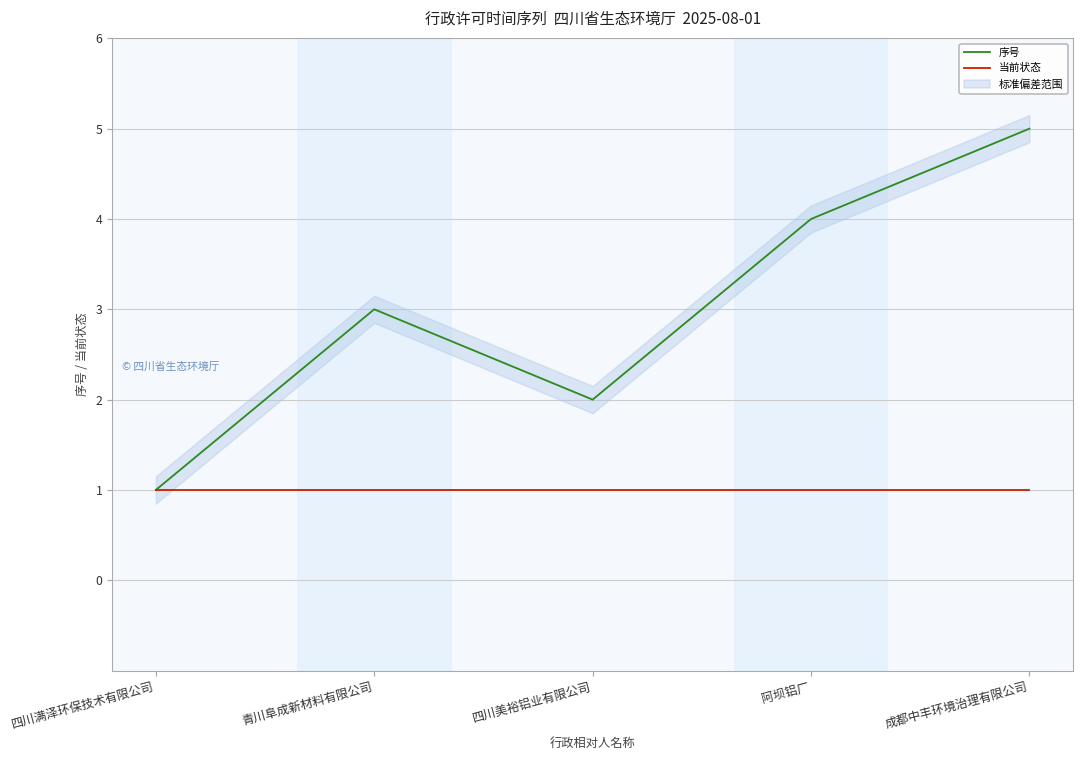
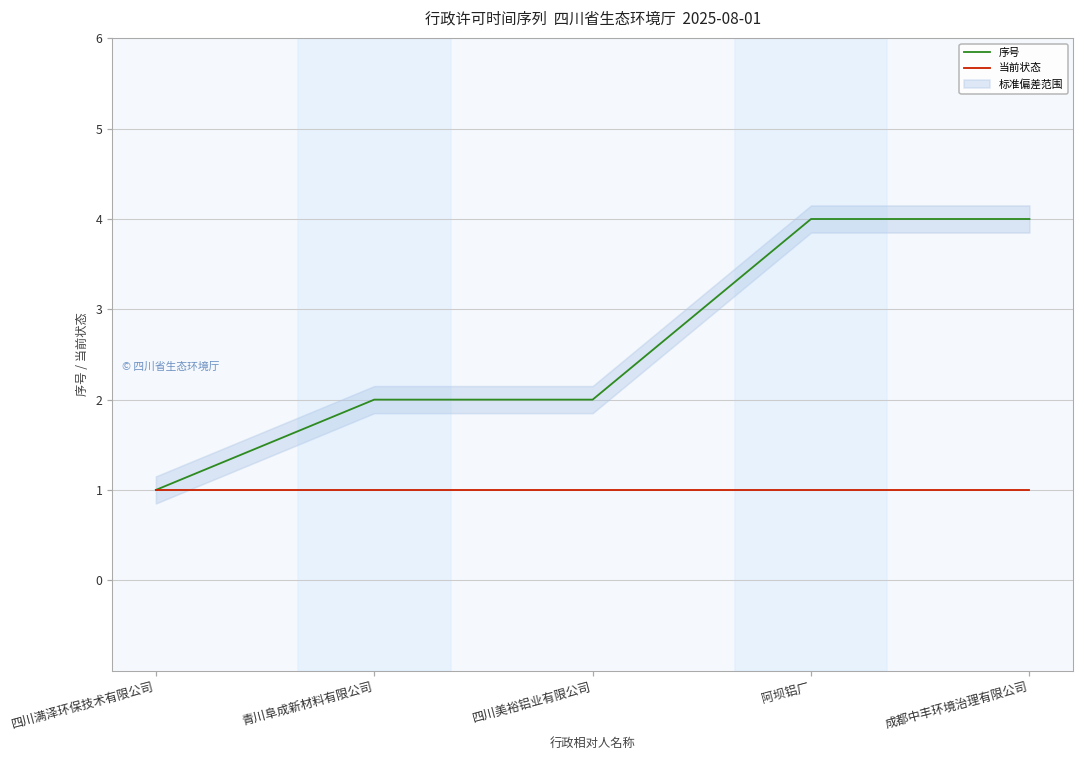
  {
    "序号": {
-     "青川阜成新材料有限公司": 3,
+     "青川阜成新材料有限公司": 2,
      "四川美裕铝业有限公司": 2,
      "阿坝铝厂": 4,
-     "成都中丰环境治理有限公司": 5
+     "成都中丰环境治理有限公司": 4
    },
    "当前状态": {
      "青川阜成新材料有限公司": 1,
      "四川美裕铝业有限公司": 1,
      "阿坝铝厂": 1,
      "成都中丰环境治理有限公司": 1
    }
  }
